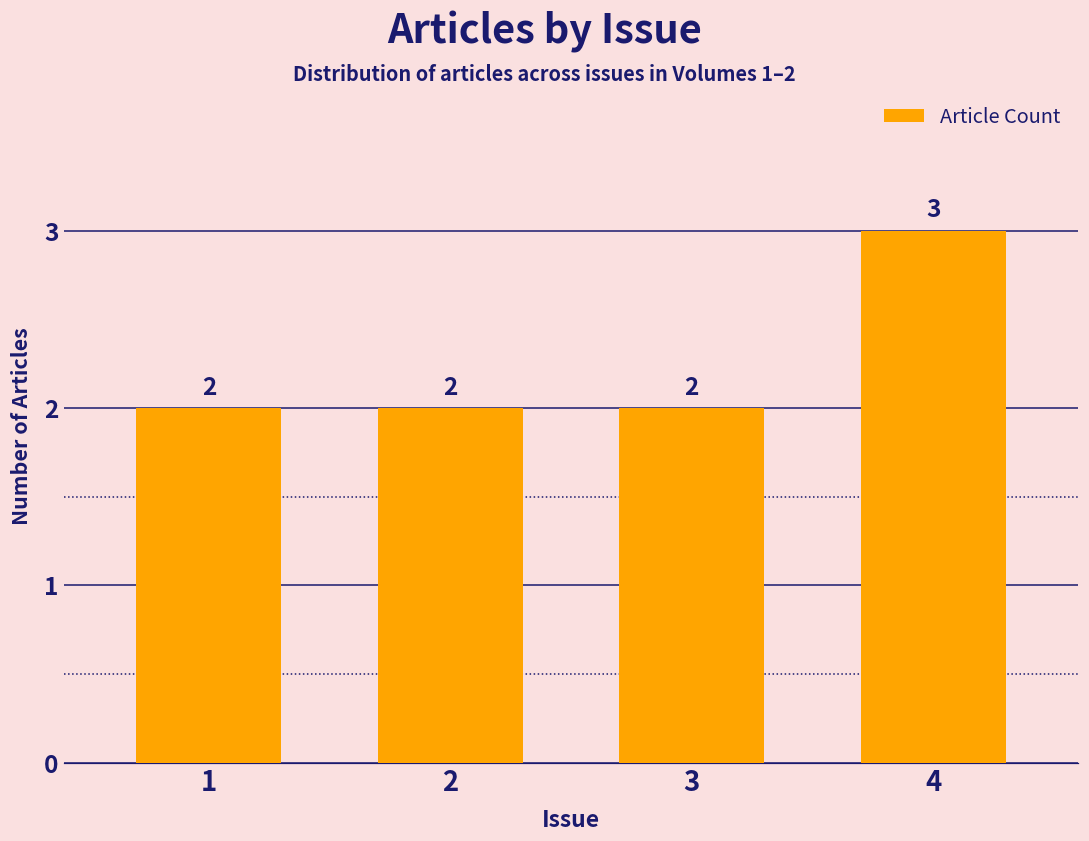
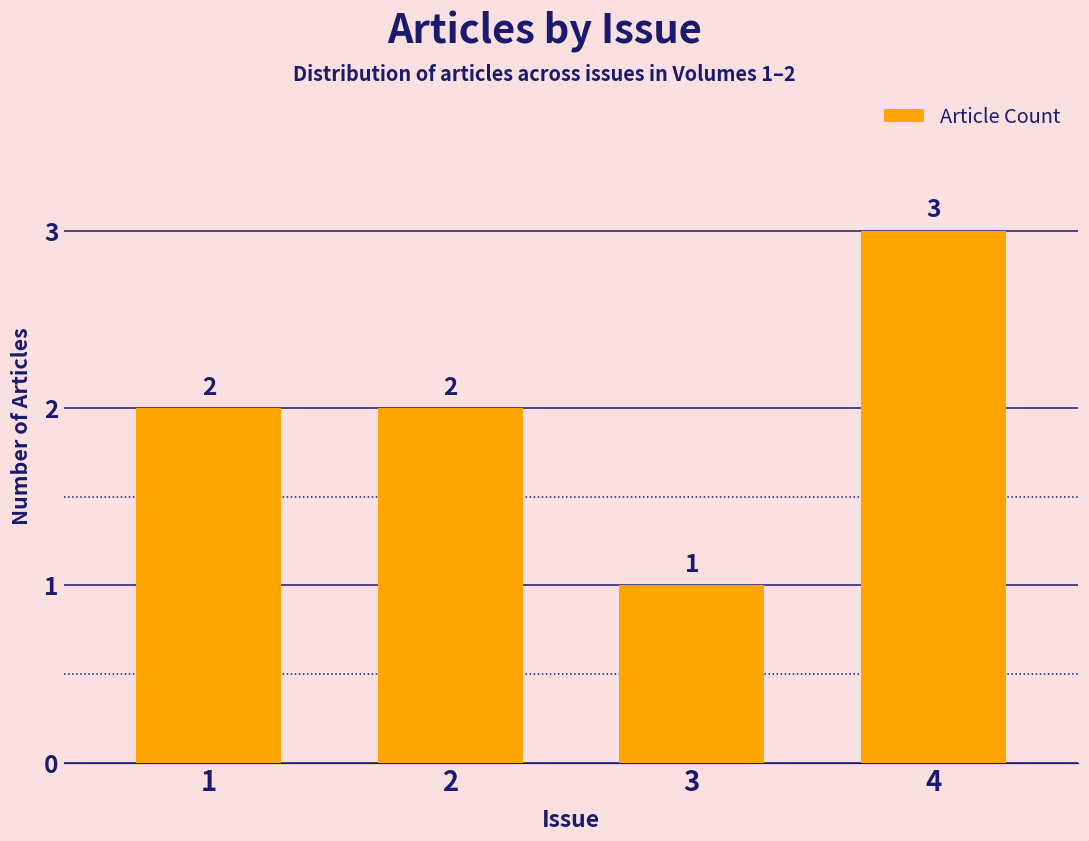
  {
    "1": 2,
    "2": 2,
-   "3": 2,
+   "3": 1,
    "4": 3
  }
